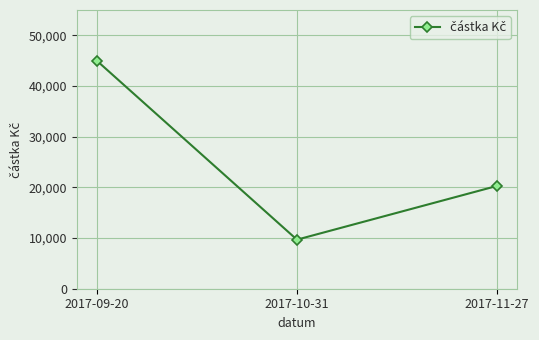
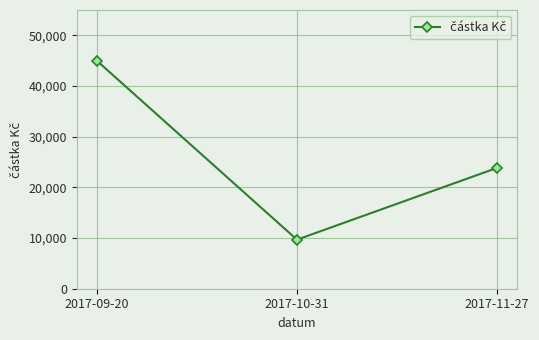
  {
    "2017-09-20": "45,000",
    "2017-10-31": "10,000",
-   "2017-11-27": "20,000"
+   "2017-11-27": "24,000"
  }
